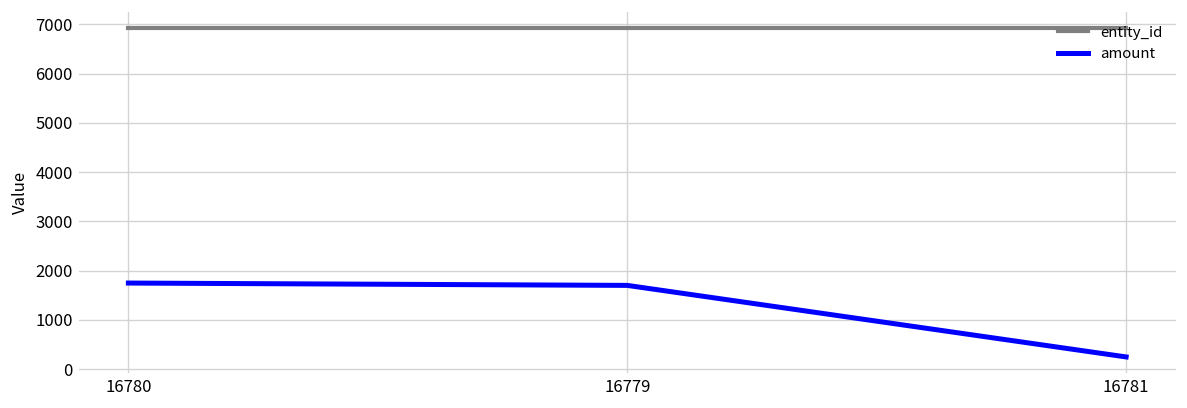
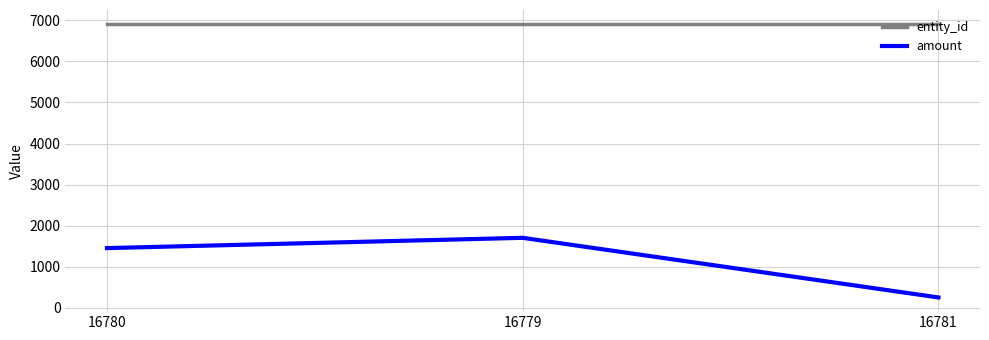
  {
    "entity_id": {
      "16780": 6900,
      "16779": 6900,
      "16781": 6900
    },
    "amount": {
-     "16780": 1800,
+     "16780": 1500,
      "16779": 1700,
      "16781": 300
    }
  }
